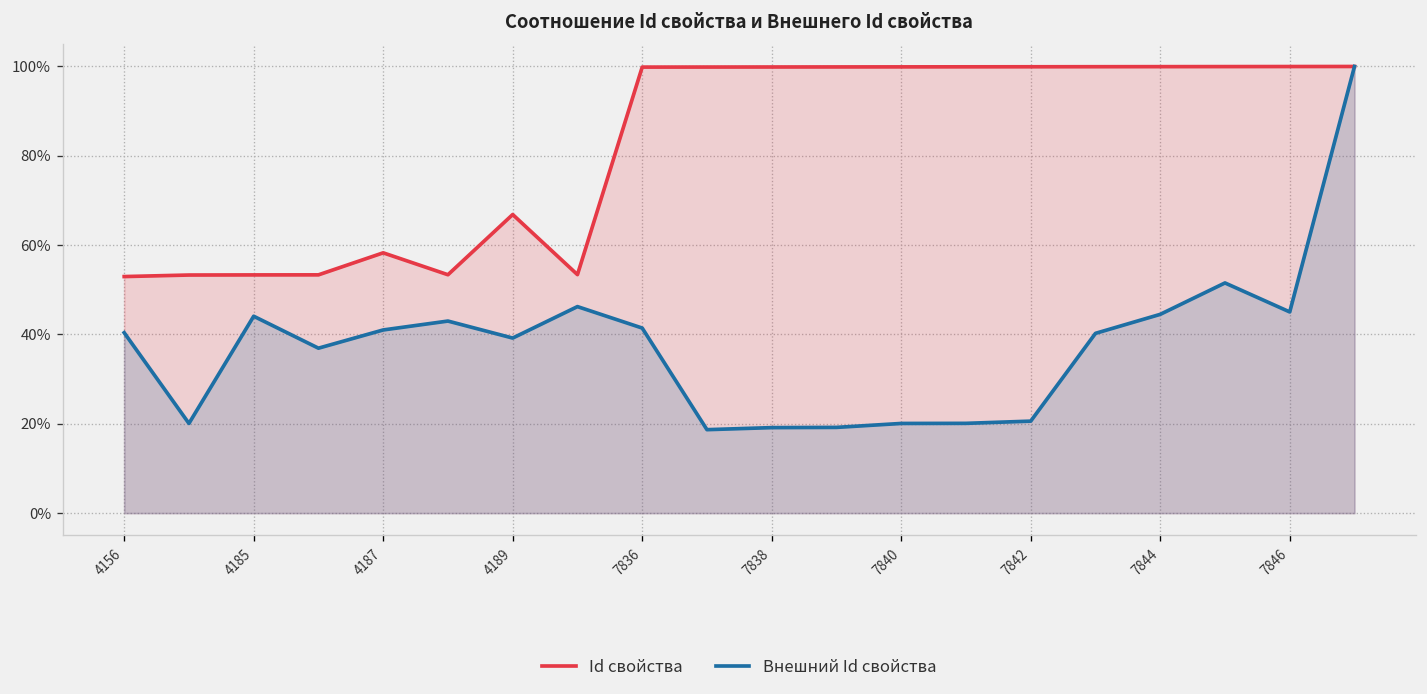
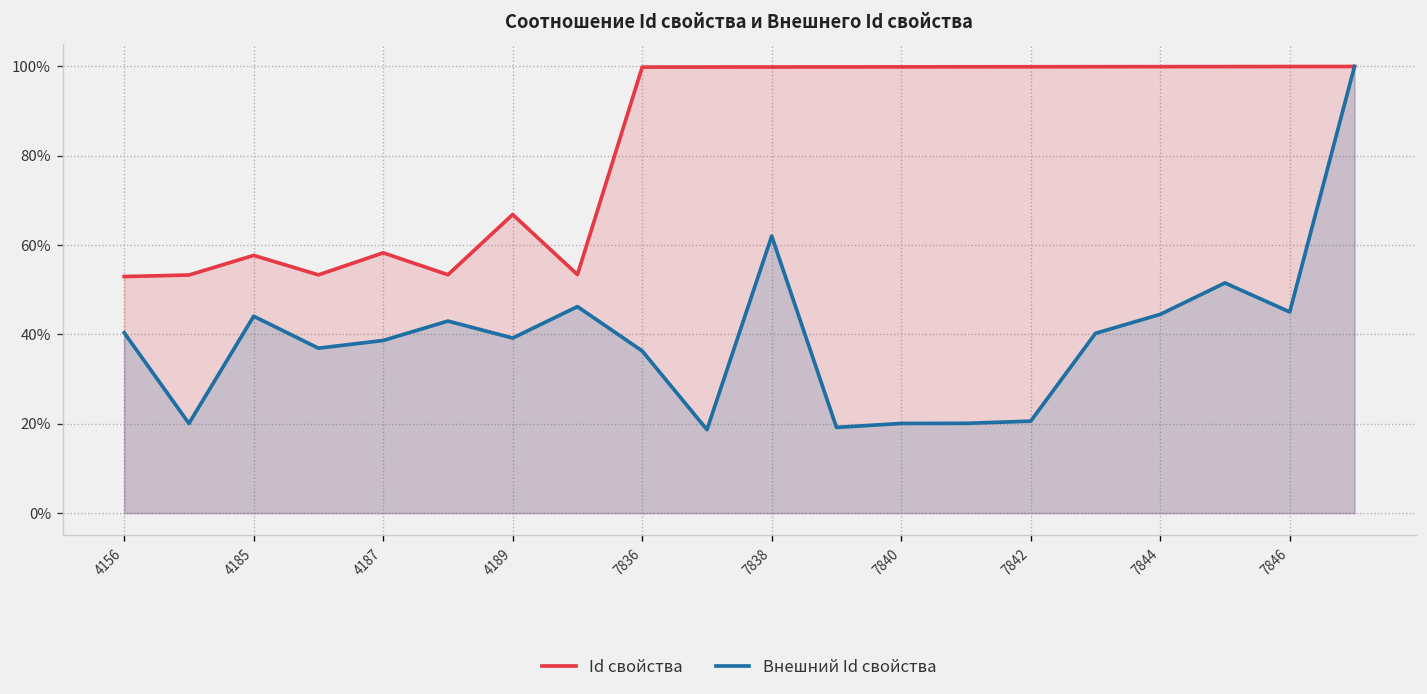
  {
    "Id свойства": {
      "4156": "53%",
-     "4185": "53%",
+     "4185": "58%",
      "4187": "58%",
      "4189": "67%",
      "7836": "100%",
      "7838": "100%",
      "7840": "100%",
      "7842": "100%",
      "7844": "100%",
      "7846": "100%"
    },
    "Внешний Id свойства": {
      "4156": "40%",
      "4185": "44%",
-     "4187": "41%",
+     "4187": "39%",
      "4189": "39%",
-     "7836": "41%",
-     "7838": "19%",
+     "7836": "36%",
+     "7838": "62%",
      "7840": "20%",
      "7842": "21%",
      "7844": "45%",
      "7846": "45%"
    }
  }
